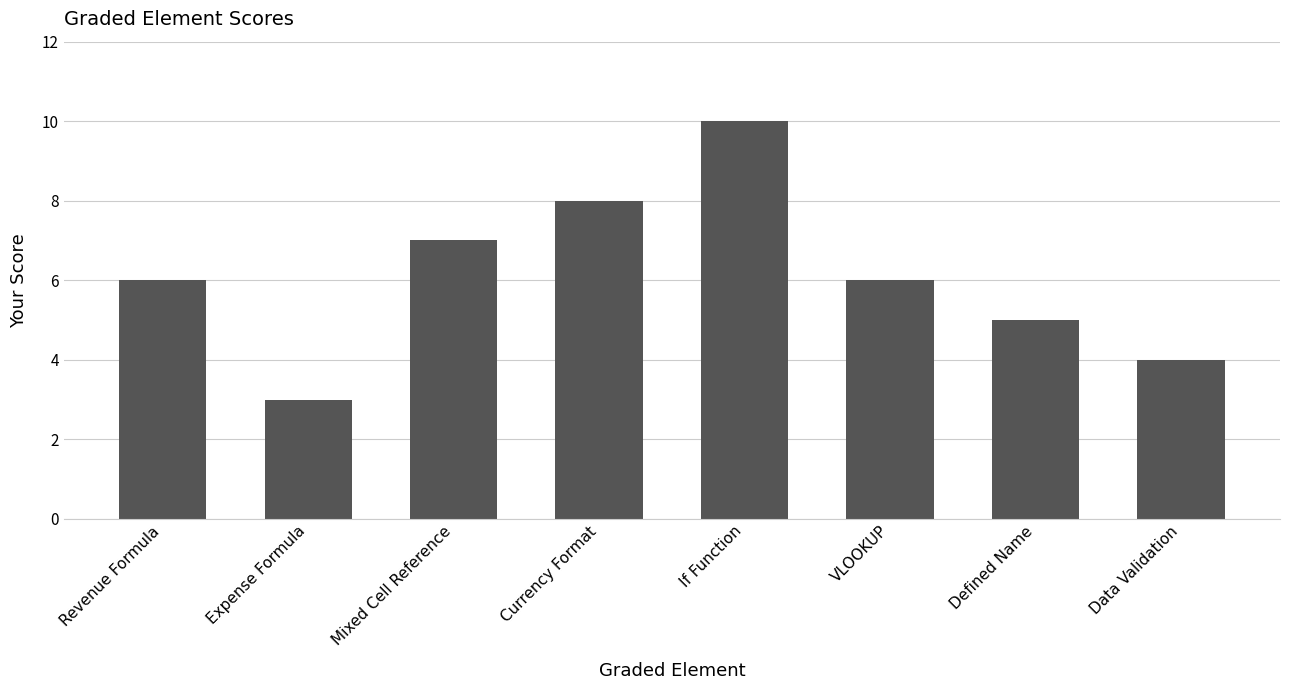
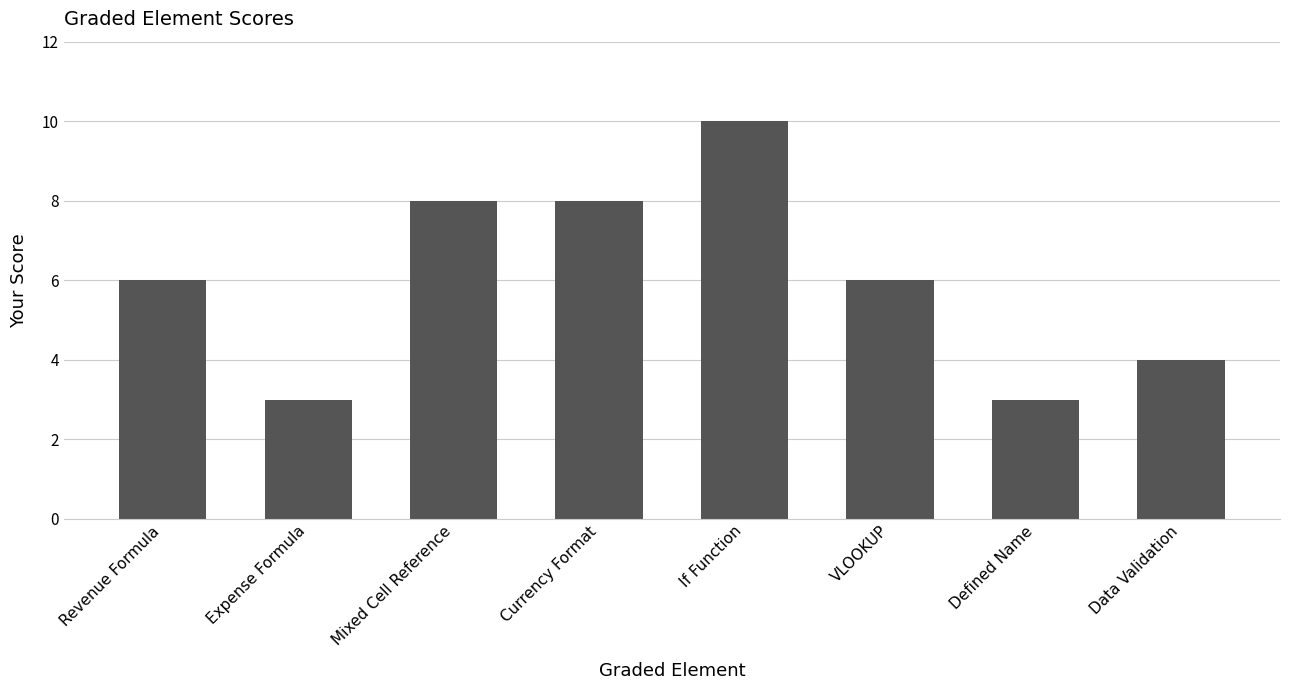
  {
    "Revenue Formula": 6,
    "Expense Formula": 3,
-   "Mixed Cell Reference": 7,
+   "Mixed Cell Reference": 8,
    "Currency Format": 8,
    "If Function": 10,
    "VLOOKUP": 6,
-   "Defined Name": 5,
+   "Defined Name": 3,
    "Data Validation": 4
  }
